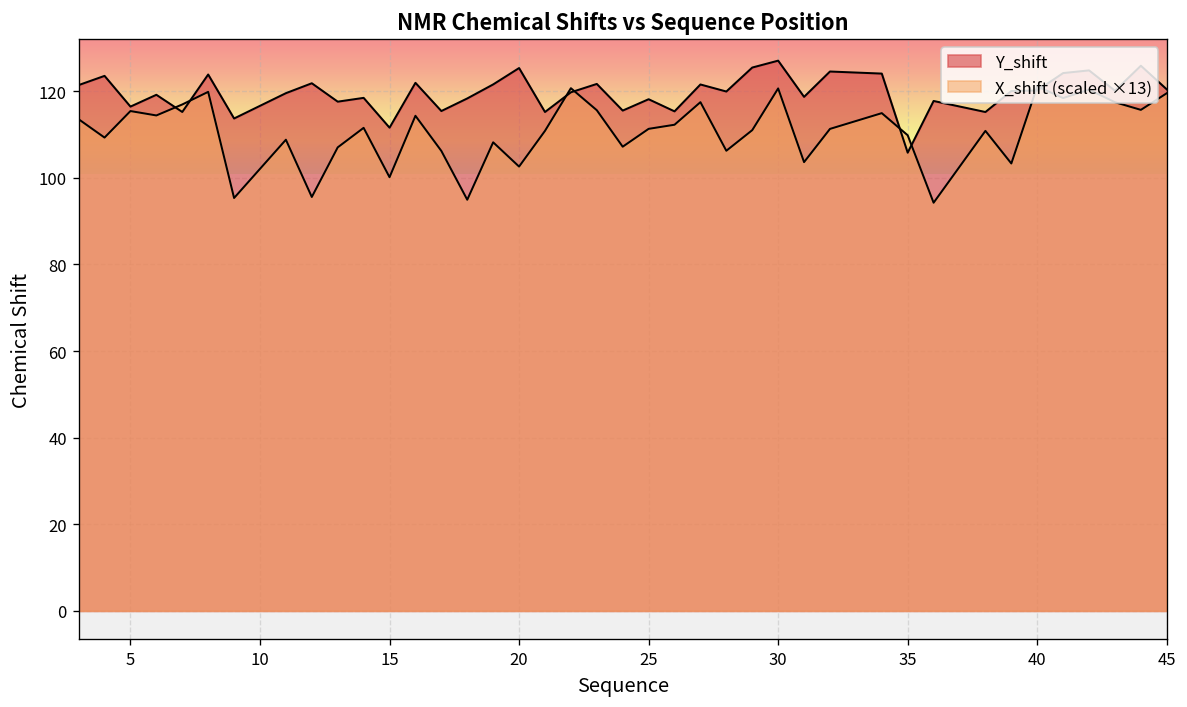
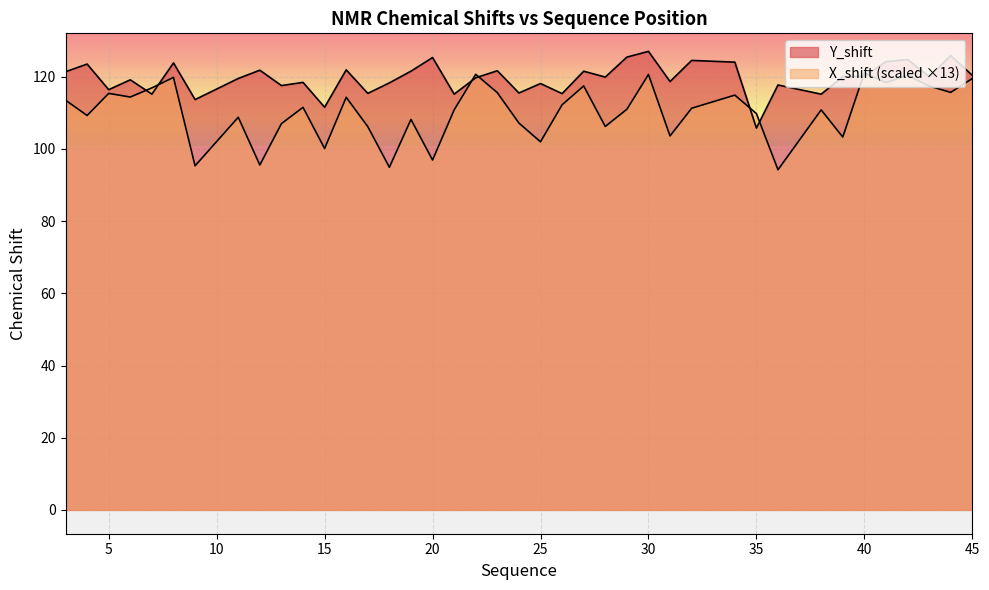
  {
    "Y_shift": {
      "5": 116,
      "15": 112,
      "20": 125,
      "25": 118,
      "30": 127,
      "35": 106,
      "45": 120
    },
    "X_shift (scaled ×13)": {
      "5": 115,
      "15": 100,
-     "20": 103,
-     "25": 111,
+     "20": 97,
+     "25": 102,
      "30": 121,
      "35": 110,
      "45": 120
    }
  }
